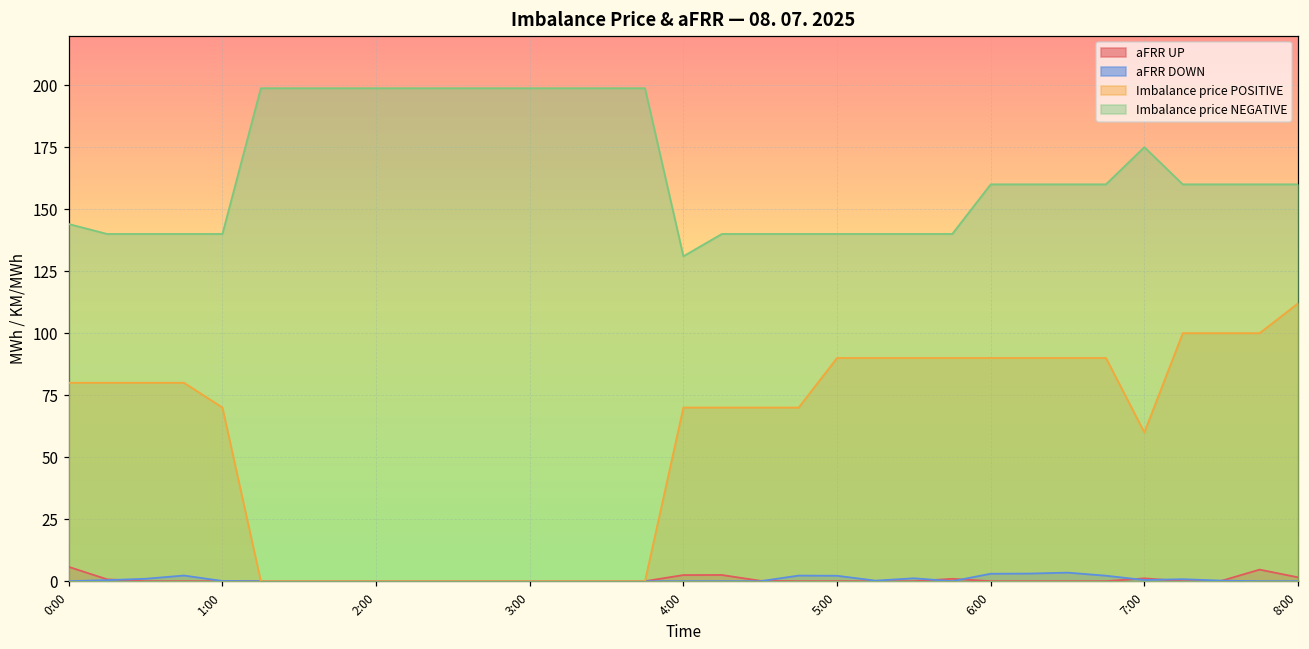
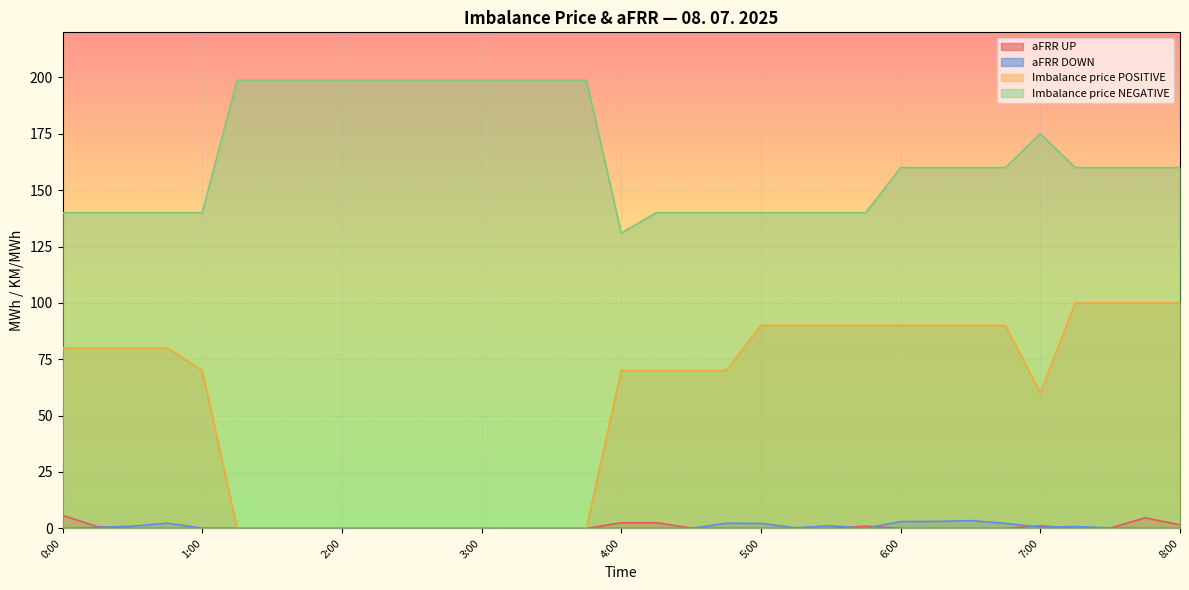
  {
    "aFRR UP": {
      "0:00": 6,
      "4:00": 2,
      "5:00": 0,
      "6:00": 0,
      "8:00": 2
    },
    "aFRR DOWN": {
      "0:00": 0,
      "4:00": 0,
      "5:00": 2,
      "6:00": 3,
      "8:00": 0
    },
    "Imbalance price POSITIVE": {
      "0:00": 80,
      "1:00": 70,
      "4:00": 70,
      "5:00": 90,
      "6:00": 90,
      "7:00": 60,
-     "8:00": 112
+     "8:00": 100
    },
    "Imbalance price NEGATIVE": {
-     "0:00": 144,
+     "0:00": 140,
      "1:00": 140,
      "2:00": 199,
      "3:00": 199,
      "4:00": 131,
      "5:00": 140,
      "6:00": 160,
      "7:00": 175,
      "8:00": 160
    }
  }
